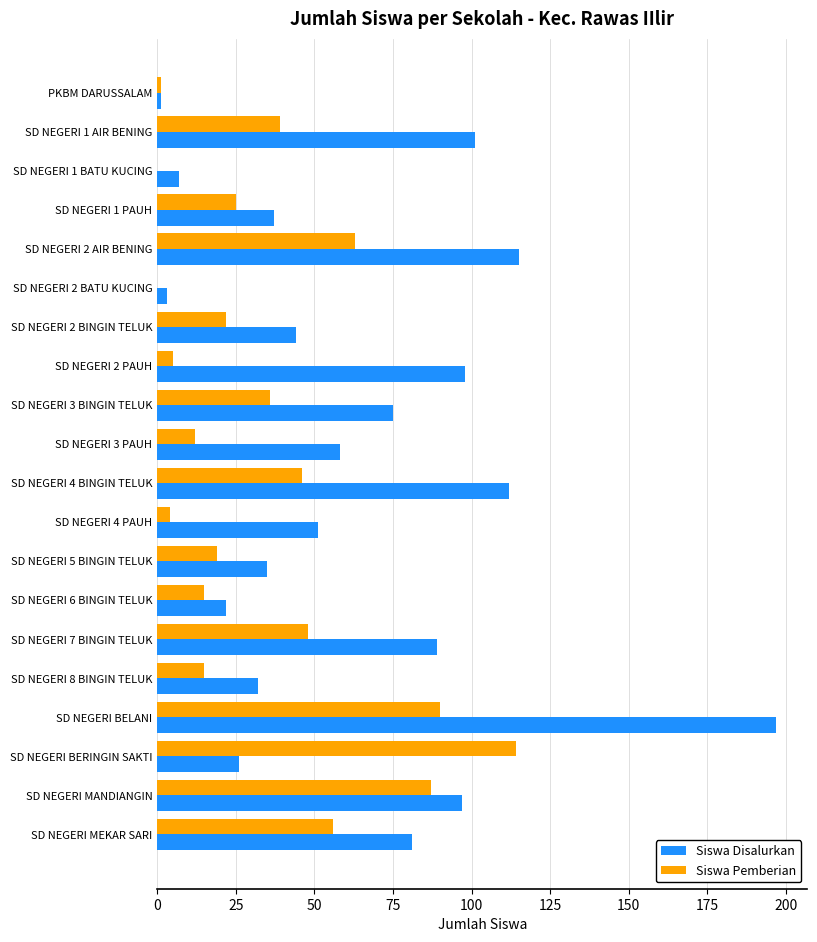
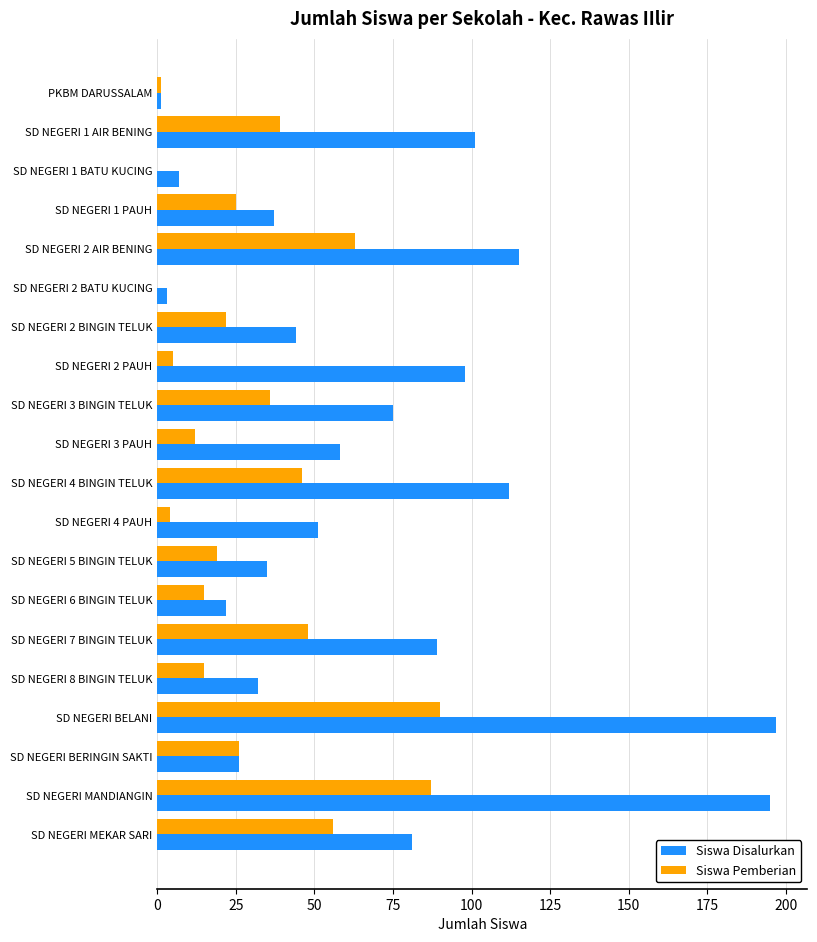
  {
    "Siswa Disalurkan": {
      "PKBM DARUSSALAM": 1,
      "SD NEGERI 1 AIR BENING": 101,
      "SD NEGERI 1 BATU KUCING": 7,
      "SD NEGERI 1 PAUH": 37,
      "SD NEGERI 2 AIR BENING": 115,
      "SD NEGERI 2 BATU KUCING": 3,
      "SD NEGERI 2 BINGIN TELUK": 44,
      "SD NEGERI 2 PAUH": 98,
      "SD NEGERI 3 BINGIN TELUK": 75,
      "SD NEGERI 3 PAUH": 58,
      "SD NEGERI 4 BINGIN TELUK": 112,
      "SD NEGERI 4 PAUH": 51,
      "SD NEGERI 5 BINGIN TELUK": 35,
      "SD NEGERI 6 BINGIN TELUK": 22,
      "SD NEGERI 7 BINGIN TELUK": 89,
      "SD NEGERI 8 BINGIN TELUK": 32,
      "SD NEGERI BELANI": 197,
      "SD NEGERI BERINGIN SAKTI": 26,
-     "SD NEGERI MANDIANGIN": 97,
+     "SD NEGERI MANDIANGIN": 195,
      "SD NEGERI MEKAR SARI": 81
    },
    "Siswa Pemberian": {
      "PKBM DARUSSALAM": 1,
      "SD NEGERI 1 AIR BENING": 39,
      "SD NEGERI 1 BATU KUCING": 0,
      "SD NEGERI 1 PAUH": 25,
      "SD NEGERI 2 AIR BENING": 63,
      "SD NEGERI 2 BATU KUCING": 0,
      "SD NEGERI 2 BINGIN TELUK": 22,
      "SD NEGERI 2 PAUH": 5,
      "SD NEGERI 3 BINGIN TELUK": 36,
      "SD NEGERI 3 PAUH": 12,
      "SD NEGERI 4 BINGIN TELUK": 46,
      "SD NEGERI 4 PAUH": 4,
      "SD NEGERI 5 BINGIN TELUK": 19,
      "SD NEGERI 6 BINGIN TELUK": 15,
      "SD NEGERI 7 BINGIN TELUK": 48,
      "SD NEGERI 8 BINGIN TELUK": 15,
      "SD NEGERI BELANI": 90,
-     "SD NEGERI BERINGIN SAKTI": 114,
+     "SD NEGERI BERINGIN SAKTI": 26,
      "SD NEGERI MANDIANGIN": 87,
      "SD NEGERI MEKAR SARI": 56
    }
  }
